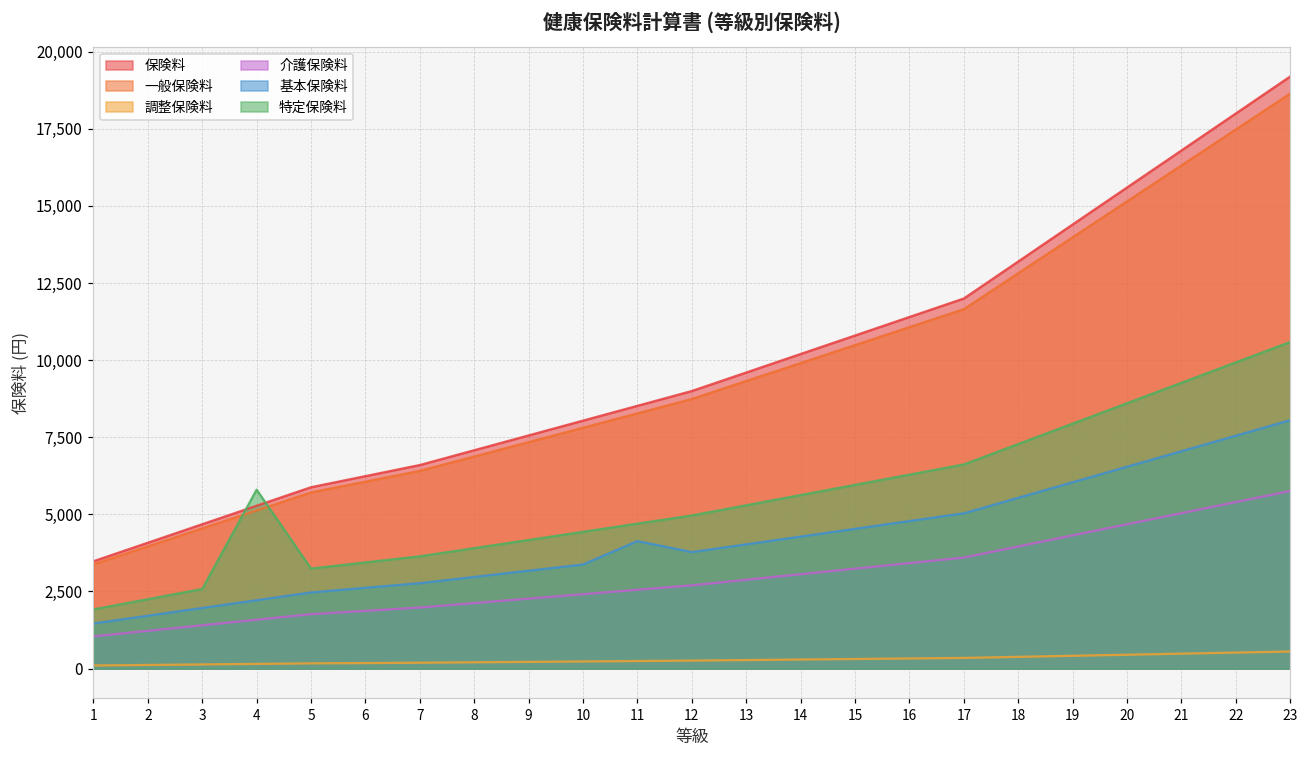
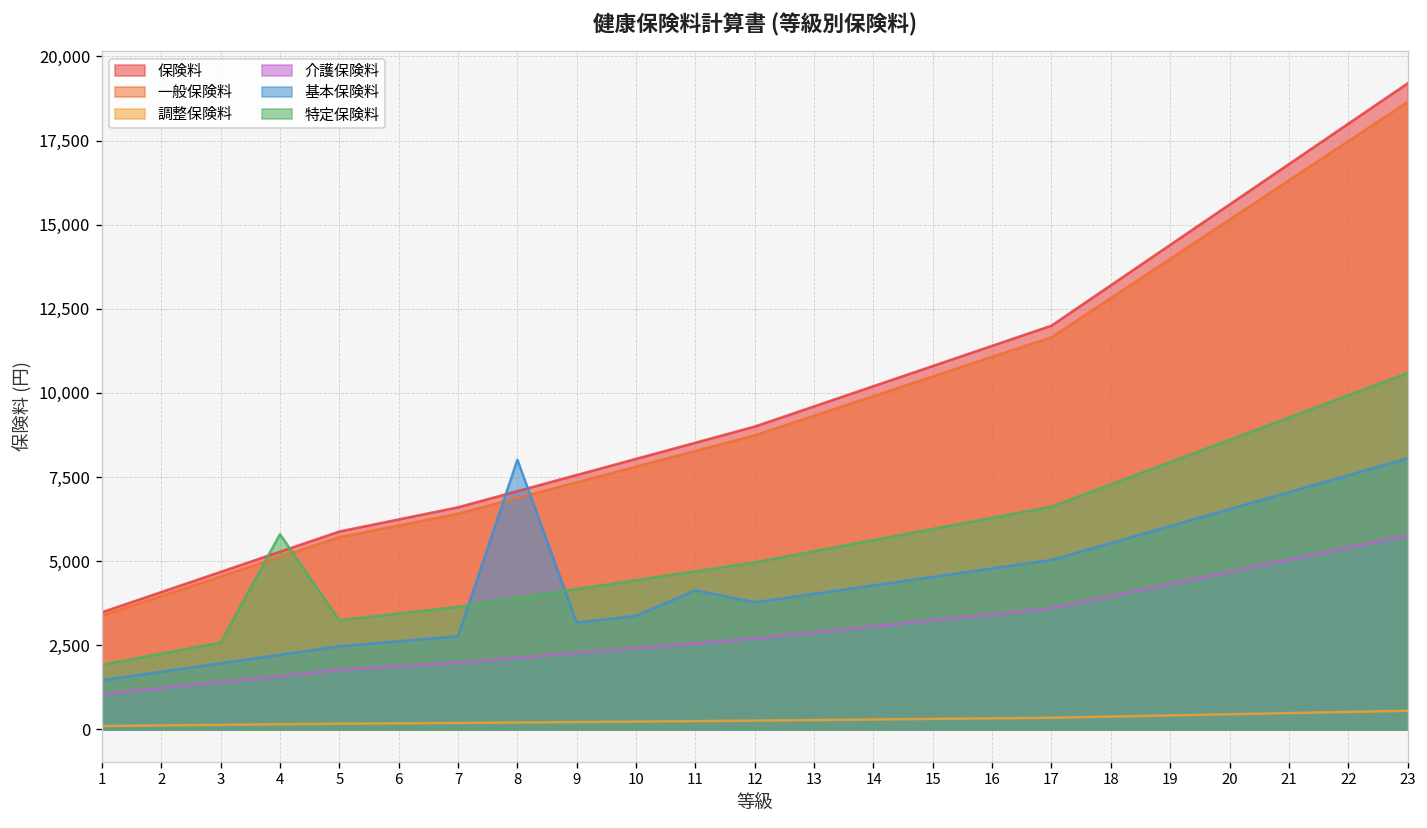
  {
    "介護保険料": {
      "1": "1,000",
      "2": "1,200",
      "3": "1,400",
      "4": "1,600",
      "5": "1,800",
      "6": "1,900",
      "7": "2,000",
      "8": "2,100",
      "9": "2,300",
      "10": "2,400",
      "11": "2,600",
      "12": "2,700",
      "13": "2,900",
      "14": "3,100",
      "15": "3,200",
      "16": "3,400",
      "17": "3,600",
      "18": "4,000",
      "19": "4,300",
      "20": "4,700",
      "21": "5,000",
      "22": "5,400",
      "23": "5,800"
    },
    "基本保険料": {
      "1": "1,500",
      "2": "1,700",
      "3": "2,000",
      "4": "2,200",
      "5": "2,500",
      "6": "2,600",
      "7": "2,800",
-     "8": "3,000",
+     "8": "8,000",
      "9": "3,200",
      "10": "3,400",
      "11": "4,100",
      "12": "3,800",
      "13": "4,000",
      "14": "4,300",
      "15": "4,500",
      "16": "4,800",
      "17": "5,000",
      "18": "5,500",
      "19": "6,000",
      "20": "6,500",
      "21": "7,000",
      "22": "7,600",
      "23": "8,100"
    },
    "特定保険料": {
      "1": "1,900",
      "2": "2,300",
      "3": "2,600",
      "4": "5,800",
      "5": "3,200",
      "6": "3,400",
      "7": "3,600",
      "8": "3,900",
      "9": "4,200",
      "10": "4,400",
      "11": "4,700",
      "12": "5,000",
      "13": "5,300",
      "14": "5,600",
      "15": "6,000",
      "16": "6,300",
      "17": "6,600",
      "18": "7,300",
      "19": "7,900",
      "20": "8,600",
      "21": "9,300",
      "22": "9,900",
      "23": "10,600"
    }
  }
